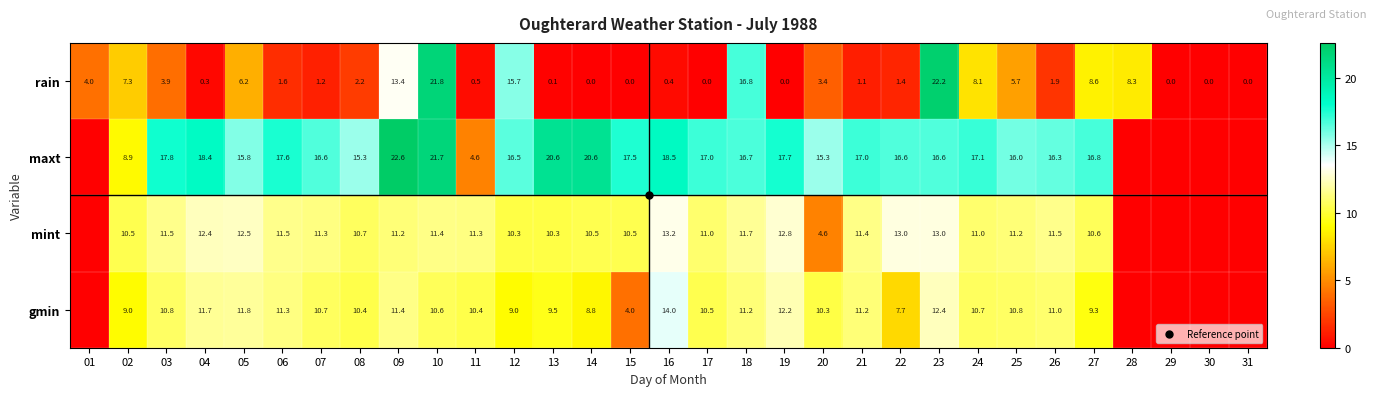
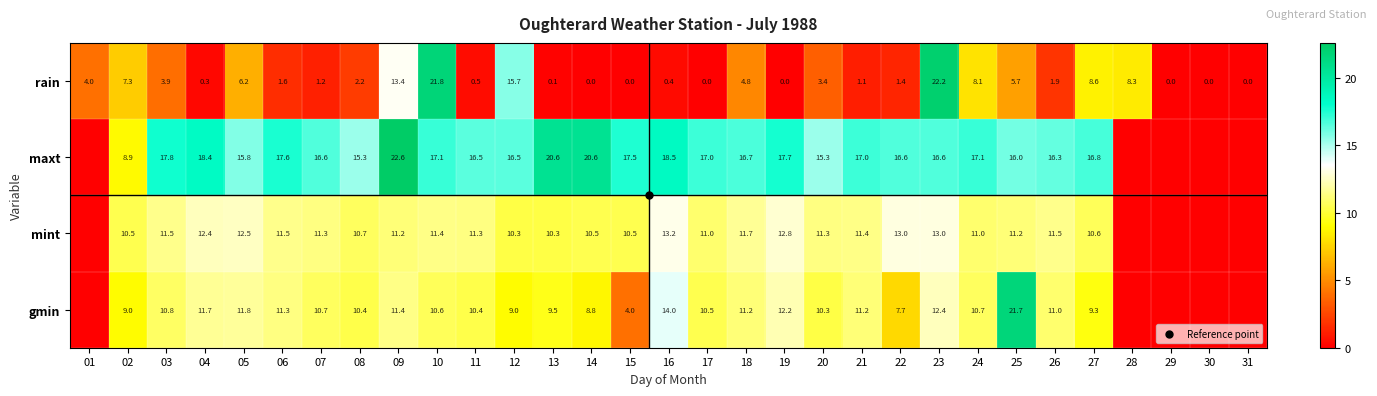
  {
    "rain": {
      "01": 4.0,
      "02": 7.3,
      "03": 3.9,
      "04": 0.3,
      "05": 6.2,
      "06": 1.6,
      "07": 1.2,
      "08": 2.2,
      "09": 13.4,
      "10": 21.8,
      "11": 0.5,
      "12": 15.7,
      "13": 0.1,
      "14": 0.0,
      "15": 0.0,
      "16": 0.4,
      "17": 0.0,
-     "18": 16.8,
+     "18": 4.8,
      "19": 0.0,
      "20": 3.4,
      "21": 1.1,
      "22": 1.4,
      "23": 22.2,
      "24": 8.1,
      "25": 5.7,
      "26": 1.9,
      "27": 8.6,
      "28": 8.3,
      "29": 0.0,
      "30": 0.0,
      "31": 0.0
    },
    "maxt": {
      "02": 8.9,
      "03": 17.8,
      "04": 18.4,
      "05": 15.8,
      "06": 17.6,
      "07": 16.6,
      "08": 15.3,
      "09": 22.6,
-     "10": 21.7,
-     "11": 4.6,
+     "10": 17.1,
+     "11": 16.5,
      "12": 16.5,
      "13": 20.6,
      "14": 20.6,
      "15": 17.5,
      "16": 18.5,
      "17": 17.0,
      "18": 16.7,
      "19": 17.7,
      "20": 15.3,
      "21": 17.0,
      "22": 16.6,
      "23": 16.6,
      "24": 17.1,
      "25": 16.0,
      "26": 16.3,
      "27": 16.8
    },
    "mint": {
      "02": 10.5,
      "03": 11.5,
      "04": 12.4,
      "05": 12.5,
      "06": 11.5,
      "07": 11.3,
      "08": 10.7,
      "09": 11.2,
      "10": 11.4,
      "11": 11.3,
      "12": 10.3,
      "13": 10.3,
      "14": 10.5,
      "15": 10.5,
      "16": 13.2,
      "17": 11.0,
      "18": 11.7,
      "19": 12.8,
-     "20": 4.6,
+     "20": 11.3,
      "21": 11.4,
      "22": 13.0,
      "23": 13.0,
      "24": 11.0,
      "25": 11.2,
      "26": 11.5,
      "27": 10.6
    },
    "gmin": {
      "02": 9.0,
      "03": 10.8,
      "04": 11.7,
      "05": 11.8,
      "06": 11.3,
      "07": 10.7,
      "08": 10.4,
      "09": 11.4,
      "10": 10.6,
      "11": 10.4,
      "12": 9.0,
      "13": 9.5,
      "14": 8.8,
      "15": 4.0,
      "16": 14.0,
      "17": 10.5,
      "18": 11.2,
      "19": 12.2,
      "20": 10.3,
      "21": 11.2,
      "22": 7.7,
      "23": 12.4,
      "24": 10.7,
-     "25": 10.8,
+     "25": 21.7,
      "26": 11.0,
      "27": 9.3
    }
  }
